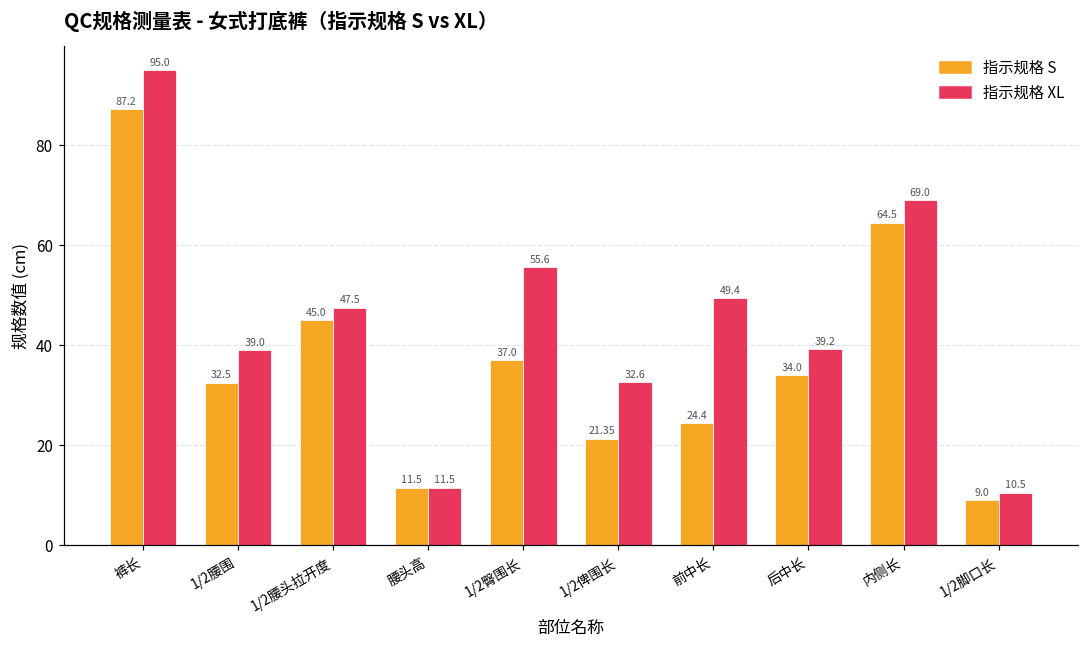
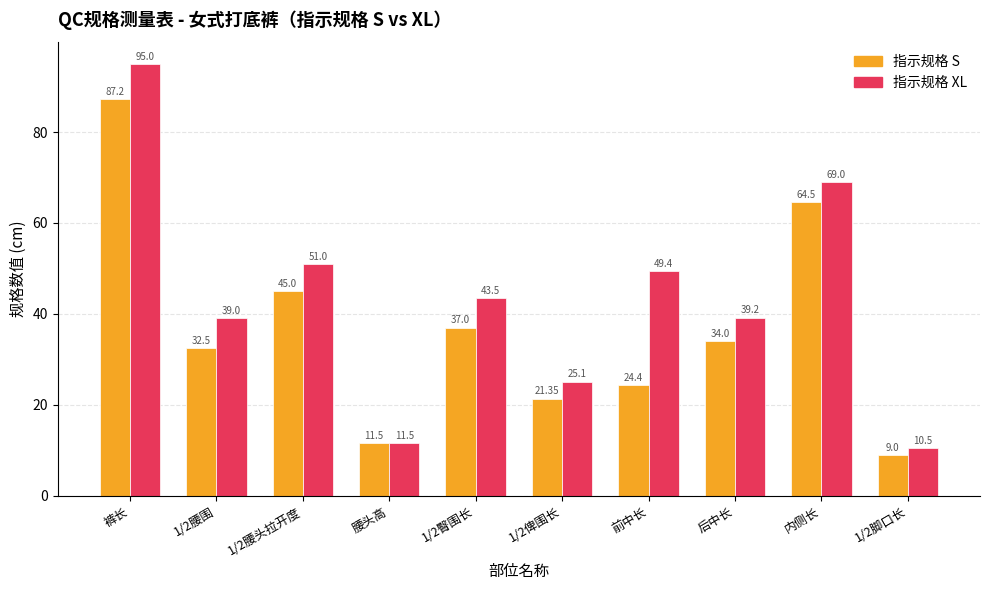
  {
    "指示规格 S": {
      "裤长": 87.2,
      "1/2腰围": 32.5,
      "1/2腰头拉开度": 45.0,
      "腰头高": 11.5,
      "1/2臀围长": 37.0,
      "1/2俾围长": 21.35,
      "前中长": 24.4,
      "后中长": 34.0,
      "内侧长": 64.5,
      "1/2脚口长": 9.0
    },
    "指示规格 XL": {
      "裤长": 95.0,
      "1/2腰围": 39.0,
-     "1/2腰头拉开度": 47.5,
+     "1/2腰头拉开度": 51.0,
      "腰头高": 11.5,
-     "1/2臀围长": 55.6,
-     "1/2俾围长": 32.6,
+     "1/2臀围长": 43.5,
+     "1/2俾围长": 25.1,
      "前中长": 49.4,
      "后中长": 39.2,
      "内侧长": 69.0,
      "1/2脚口长": 10.5
    }
  }
